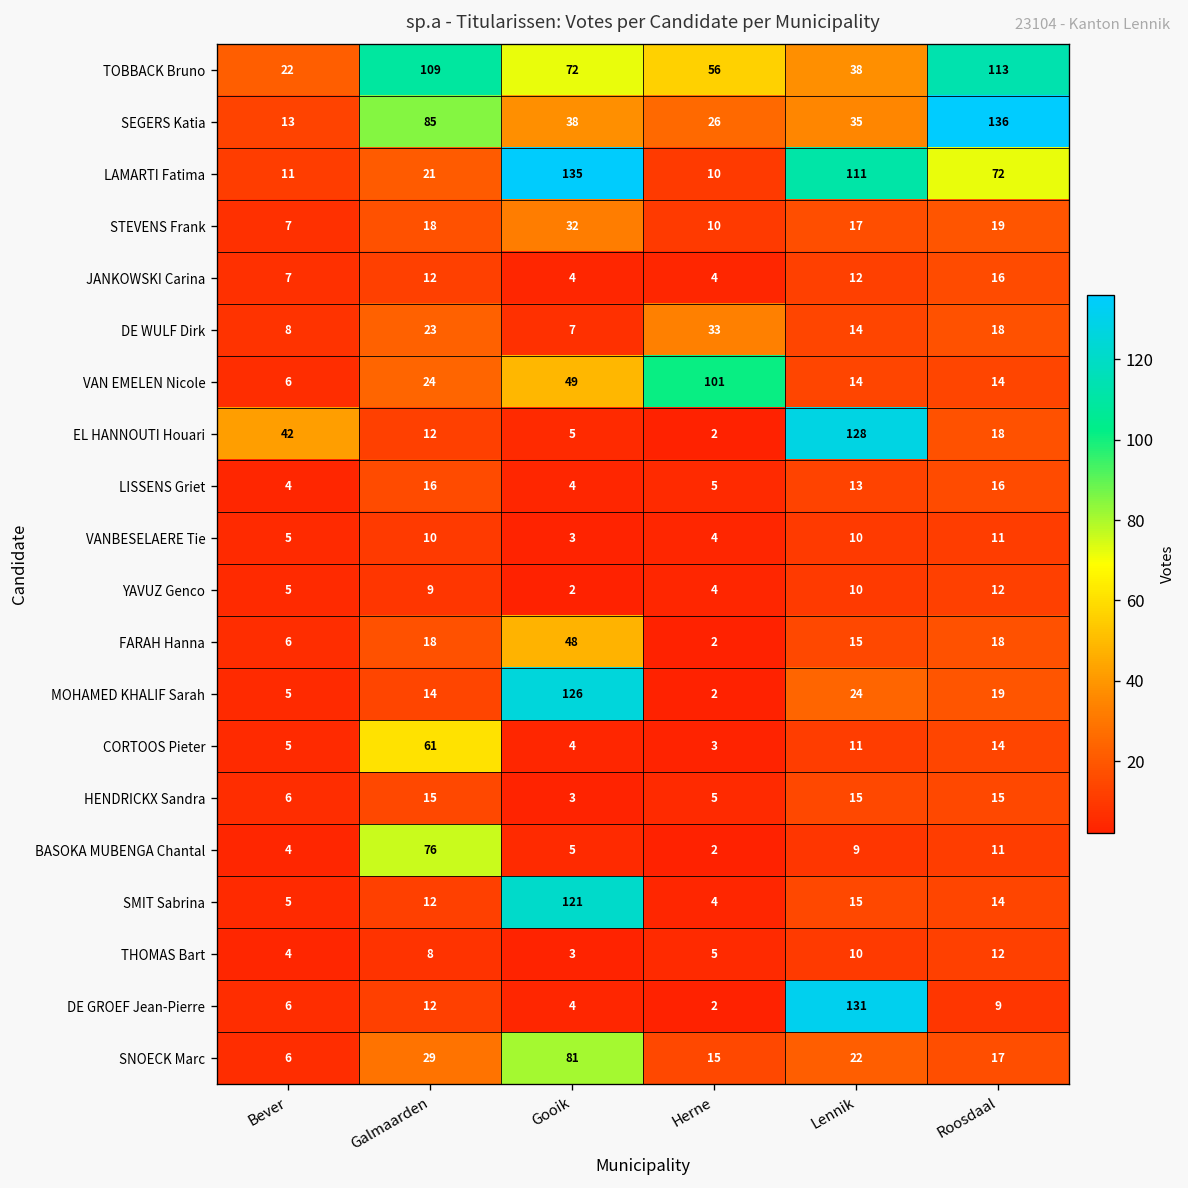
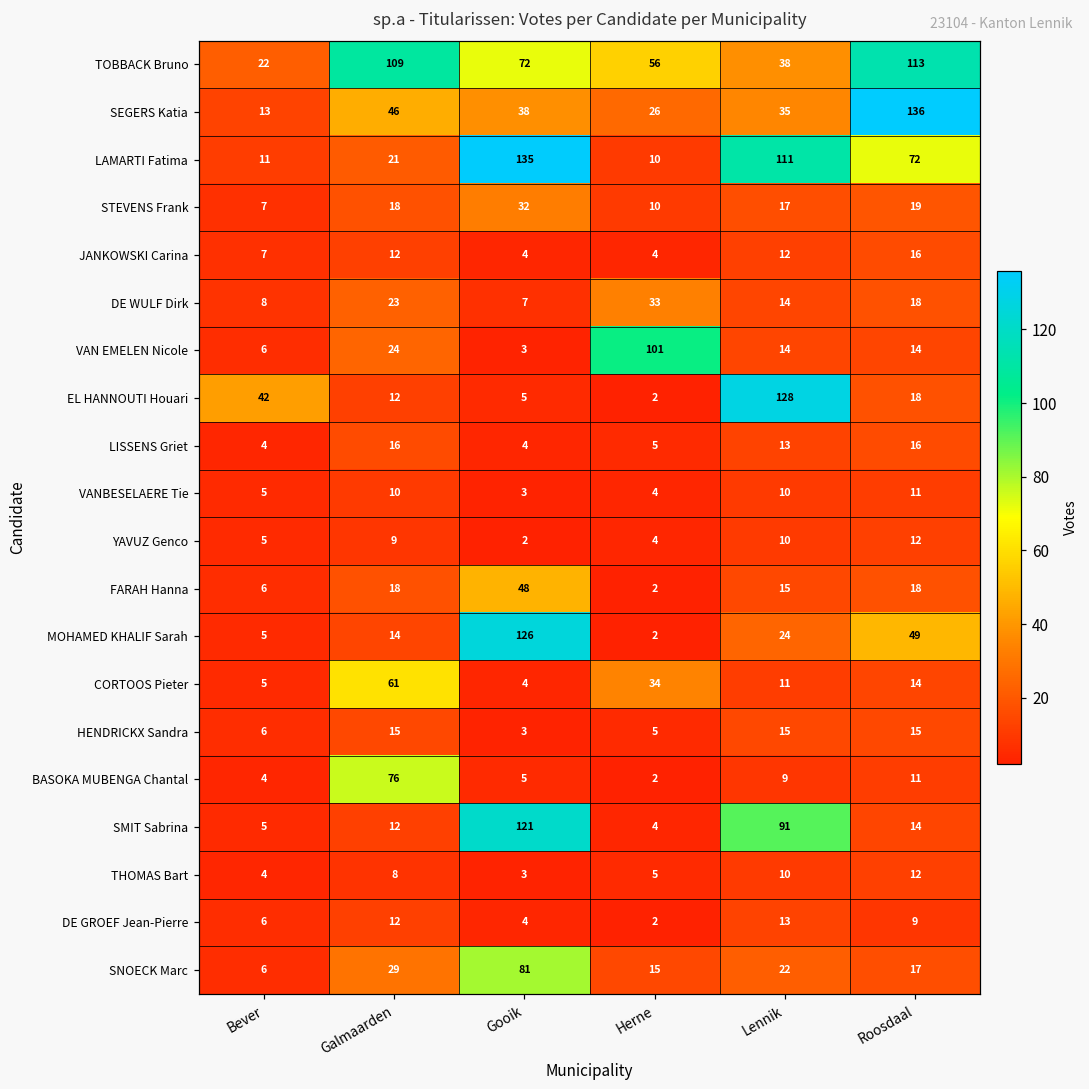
  {
    "TOBBACK Bruno": {
      "Bever": 22,
      "Galmaarden": 109,
      "Gooik": 72,
      "Herne": 56,
      "Lennik": 38,
      "Roosdaal": 113
    },
    "SEGERS Katia": {
      "Bever": 13,
-     "Galmaarden": 85,
+     "Galmaarden": 46,
      "Gooik": 38,
      "Herne": 26,
      "Lennik": 35,
      "Roosdaal": 136
    },
    "LAMARTI Fatima": {
      "Bever": 11,
      "Galmaarden": 21,
      "Gooik": 135,
      "Herne": 10,
      "Lennik": 111,
      "Roosdaal": 72
    },
    "STEVENS Frank": {
      "Bever": 7,
      "Galmaarden": 18,
      "Gooik": 32,
      "Herne": 10,
      "Lennik": 17,
      "Roosdaal": 19
    },
    "JANKOWSKI Carina": {
      "Bever": 7,
      "Galmaarden": 12,
      "Gooik": 4,
      "Herne": 4,
      "Lennik": 12,
      "Roosdaal": 16
    },
    "DE WULF Dirk": {
      "Bever": 8,
      "Galmaarden": 23,
      "Gooik": 7,
      "Herne": 33,
      "Lennik": 14,
      "Roosdaal": 18
    },
    "VAN EMELEN Nicole": {
      "Bever": 6,
      "Galmaarden": 24,
-     "Gooik": 49,
+     "Gooik": 3,
      "Herne": 101,
      "Lennik": 14,
      "Roosdaal": 14
    },
    "EL HANNOUTI Houari": {
      "Bever": 42,
      "Galmaarden": 12,
      "Gooik": 5,
      "Herne": 2,
      "Lennik": 128,
      "Roosdaal": 18
    },
    "LISSENS Griet": {
      "Bever": 4,
      "Galmaarden": 16,
      "Gooik": 4,
      "Herne": 5,
      "Lennik": 13,
      "Roosdaal": 16
    },
    "VANBESELAERE Tie": {
      "Bever": 5,
      "Galmaarden": 10,
      "Gooik": 3,
      "Herne": 4,
      "Lennik": 10,
      "Roosdaal": 11
    },
    "YAVUZ Genco": {
      "Bever": 5,
      "Galmaarden": 9,
      "Gooik": 2,
      "Herne": 4,
      "Lennik": 10,
      "Roosdaal": 12
    },
    "FARAH Hanna": {
      "Bever": 6,
      "Galmaarden": 18,
      "Gooik": 48,
      "Herne": 2,
      "Lennik": 15,
      "Roosdaal": 18
    },
    "MOHAMED KHALIF Sarah": {
      "Bever": 5,
      "Galmaarden": 14,
      "Gooik": 126,
      "Herne": 2,
      "Lennik": 24,
-     "Roosdaal": 19
+     "Roosdaal": 49
    },
    "CORTOOS Pieter": {
      "Bever": 5,
      "Galmaarden": 61,
      "Gooik": 4,
-     "Herne": 3,
+     "Herne": 34,
      "Lennik": 11,
      "Roosdaal": 14
    },
    "HENDRICKX Sandra": {
      "Bever": 6,
      "Galmaarden": 15,
      "Gooik": 3,
      "Herne": 5,
      "Lennik": 15,
      "Roosdaal": 15
    },
    "BASOKA MUBENGA Chantal": {
      "Bever": 4,
      "Galmaarden": 76,
      "Gooik": 5,
      "Herne": 2,
      "Lennik": 9,
      "Roosdaal": 11
    },
    "SMIT Sabrina": {
      "Bever": 5,
      "Galmaarden": 12,
      "Gooik": 121,
      "Herne": 4,
-     "Lennik": 15,
+     "Lennik": 91,
      "Roosdaal": 14
    },
    "THOMAS Bart": {
      "Bever": 4,
      "Galmaarden": 8,
      "Gooik": 3,
      "Herne": 5,
      "Lennik": 10,
      "Roosdaal": 12
    },
    "DE GROEF Jean-Pierre": {
      "Bever": 6,
      "Galmaarden": 12,
      "Gooik": 4,
      "Herne": 2,
-     "Lennik": 131,
+     "Lennik": 13,
      "Roosdaal": 9
    },
    "SNOECK Marc": {
      "Bever": 6,
      "Galmaarden": 29,
      "Gooik": 81,
      "Herne": 15,
      "Lennik": 22,
      "Roosdaal": 17
    }
  }
